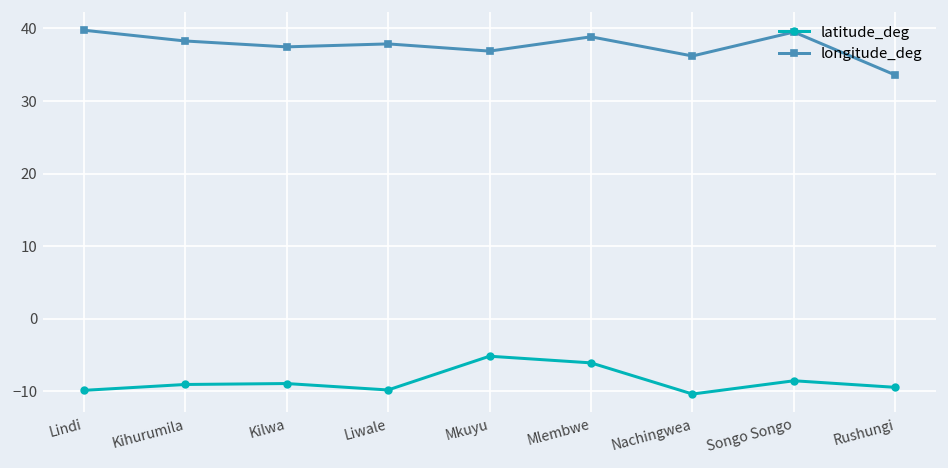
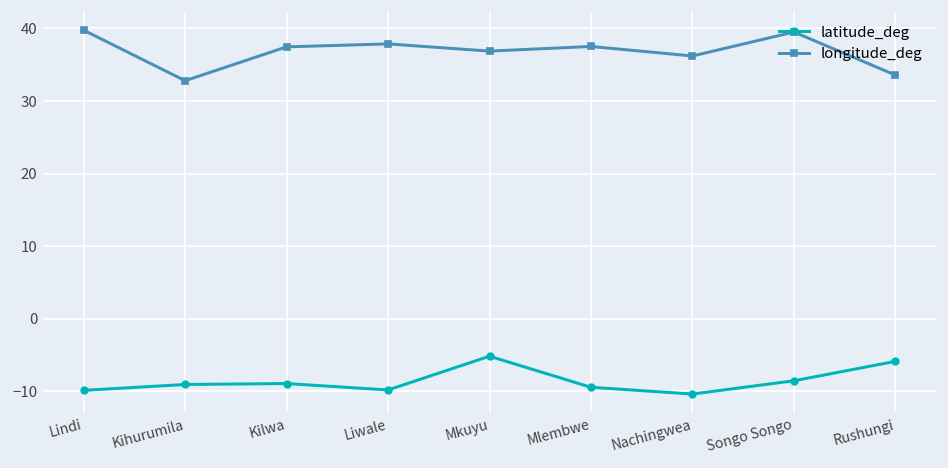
  {
    "latitude_deg": {
      "Lindi": -10,
      "Kihurumila": -9,
      "Kilwa": -9,
      "Liwale": -10,
      "Mkuyu": -5,
-     "Mlembwe": -6,
+     "Mlembwe": -9,
      "Nachingwea": -10,
      "Songo Songo": -9,
-     "Rushungi": -9
+     "Rushungi": -6
    },
    "longitude_deg": {
      "Lindi": 40,
-     "Kihurumila": 38,
+     "Kihurumila": 33,
      "Kilwa": 37,
      "Liwale": 38,
      "Mkuyu": 37,
-     "Mlembwe": 39,
+     "Mlembwe": 38,
      "Nachingwea": 36,
      "Songo Songo": 40,
      "Rushungi": 34
    }
  }
